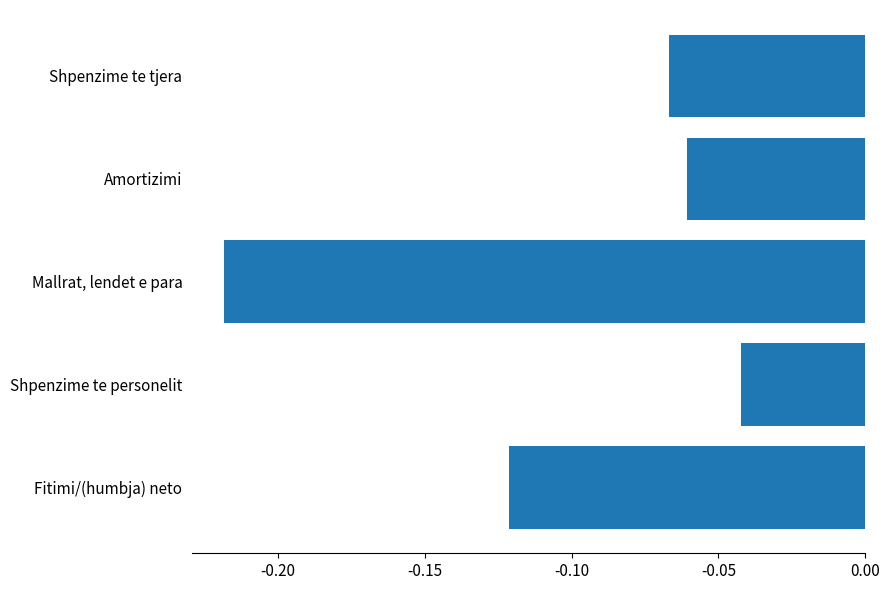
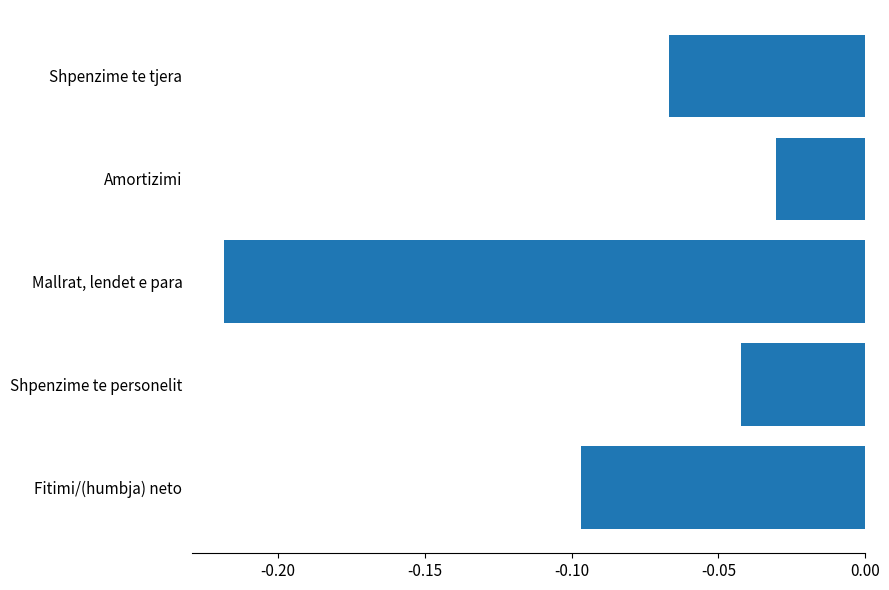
  {
    "Shpenzime te tjera": -0.067,
-   "Amortizimi": -0.061,
+   "Amortizimi": -0.031,
    "Mallrat, lendet e para": -0.218,
    "Shpenzime te personelit": -0.042,
-   "Fitimi/(humbja) neto": -0.122
+   "Fitimi/(humbja) neto": -0.097
  }
